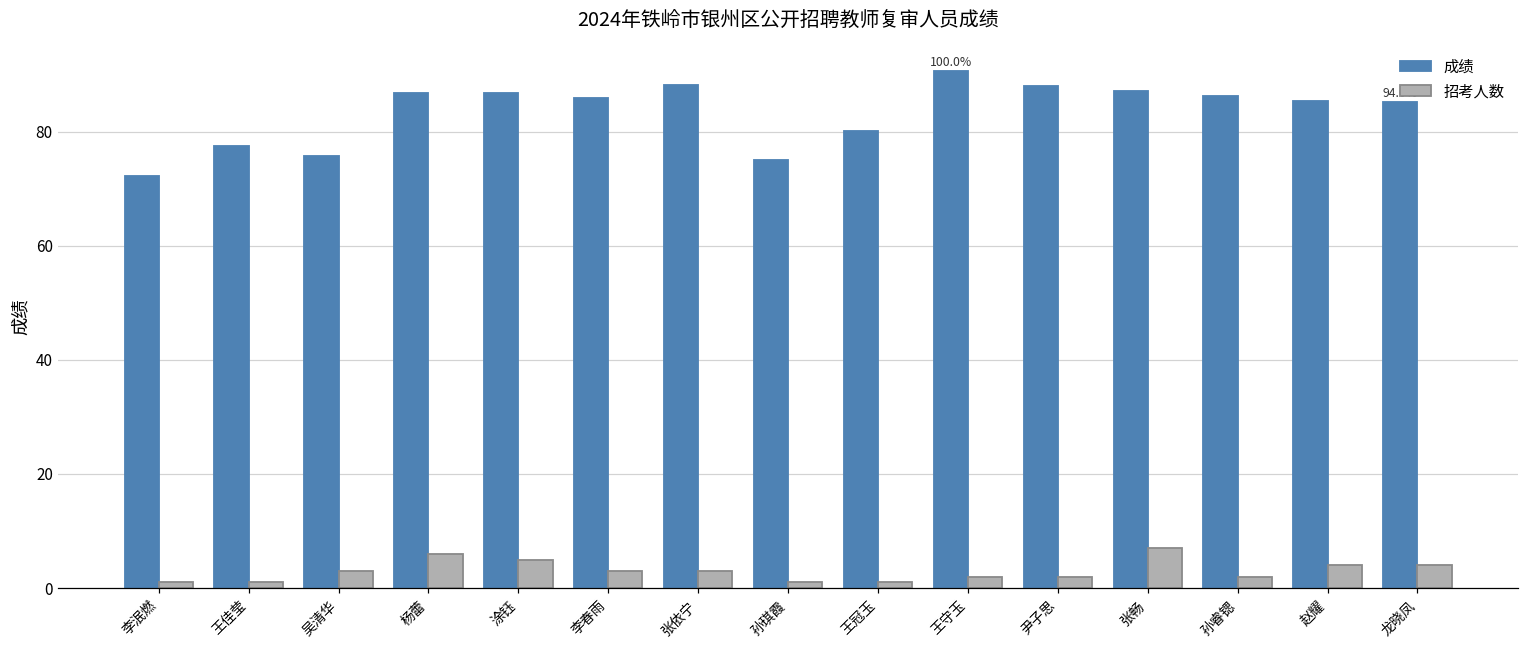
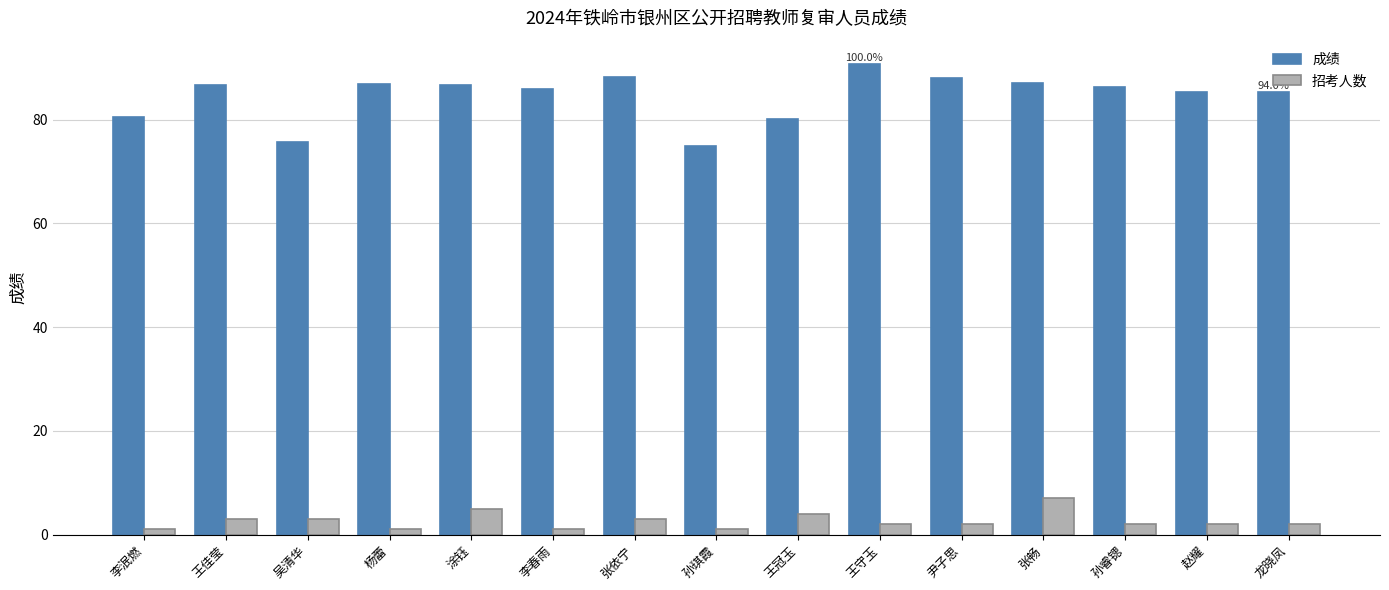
  {
    "成绩": {
-     "李泯燃": 72,
-     "王佳莹": 78,
+     "李泯燃": 80,
+     "王佳莹": 87,
      "吴清华": 76,
      "杨蕾": 87,
      "涂钰": 87,
      "李春雨": 86,
      "张依宁": 88,
      "孙琪霞": 75,
      "王冠玉": 80,
      "尹子思": 88,
      "张畅": 87,
      "孙睿锶": 86,
      "赵耀": 85
    },
    "招考人数": {
      "李泯燃": 1,
-     "王佳莹": 1,
+     "王佳莹": 3,
      "吴清华": 3,
-     "杨蕾": 6,
+     "杨蕾": 1,
      "涂钰": 5,
-     "李春雨": 3,
+     "李春雨": 1,
      "张依宁": 3,
      "孙琪霞": 1,
-     "王冠玉": 1,
+     "王冠玉": 4,
      "王守玉": 2,
      "尹子思": 2,
      "张畅": 7,
      "孙睿锶": 2,
-     "赵耀": 4,
-     "龙晓凤": 4
+     "赵耀": 2,
+     "龙晓凤": 2
    }
  }
